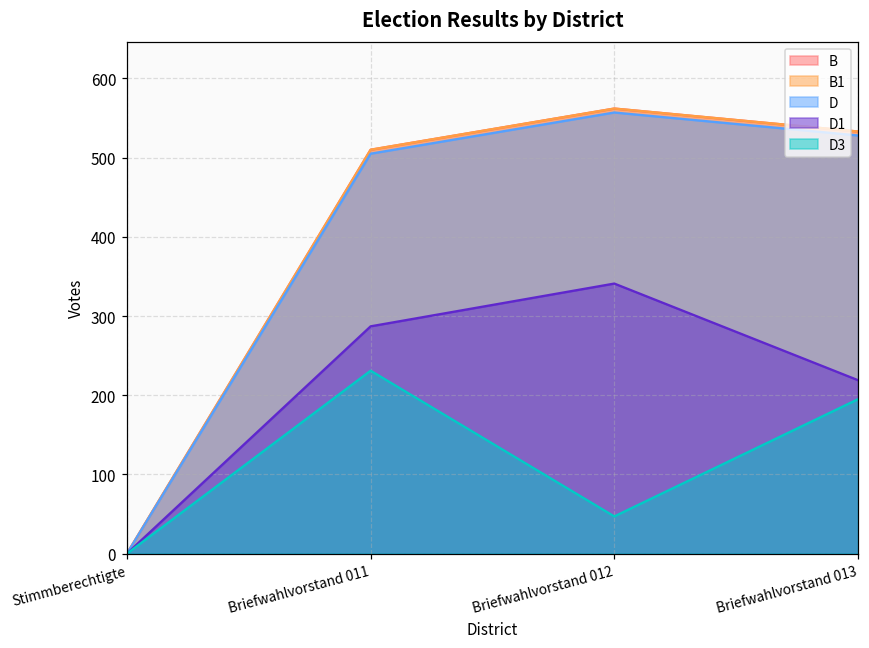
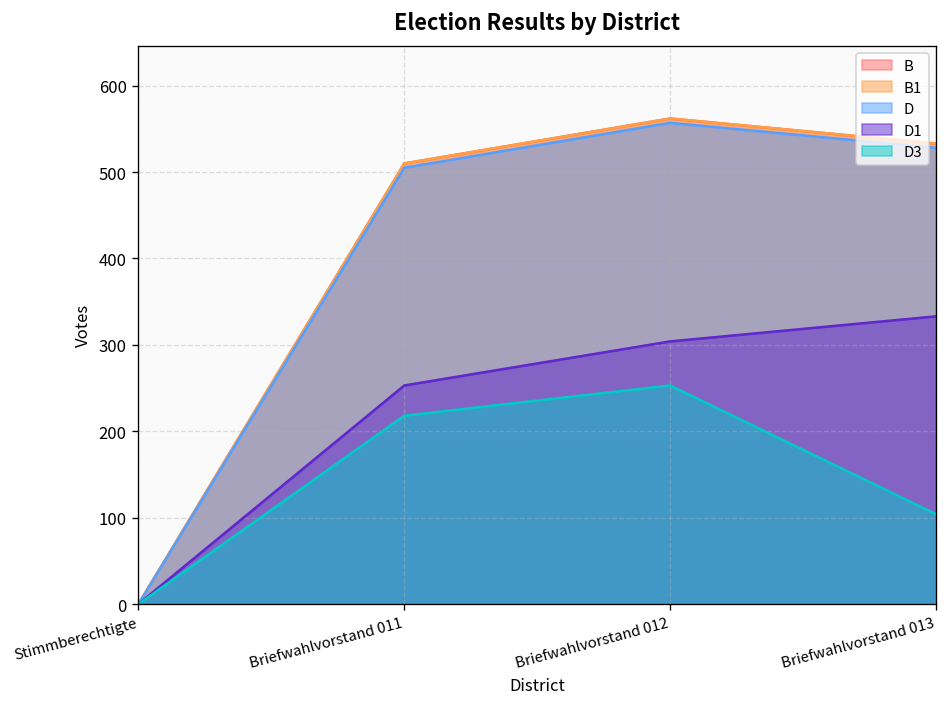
  {
    "B1": {
      "Briefwahlvorstand 011": 510,
      "Briefwahlvorstand 012": 560,
      "Briefwahlvorstand 013": 530
    },
    "D": {
      "Briefwahlvorstand 011": 510,
      "Briefwahlvorstand 012": 560,
      "Briefwahlvorstand 013": 530
    },
    "D1": {
-     "Briefwahlvorstand 011": 290,
-     "Briefwahlvorstand 012": 340,
-     "Briefwahlvorstand 013": 220
+     "Briefwahlvorstand 011": 250,
+     "Briefwahlvorstand 012": 300,
+     "Briefwahlvorstand 013": 330
    },
    "D3": {
-     "Briefwahlvorstand 011": 230,
-     "Briefwahlvorstand 012": 50,
-     "Briefwahlvorstand 013": 200
+     "Briefwahlvorstand 011": 220,
+     "Briefwahlvorstand 012": 250,
+     "Briefwahlvorstand 013": 100
    }
  }
